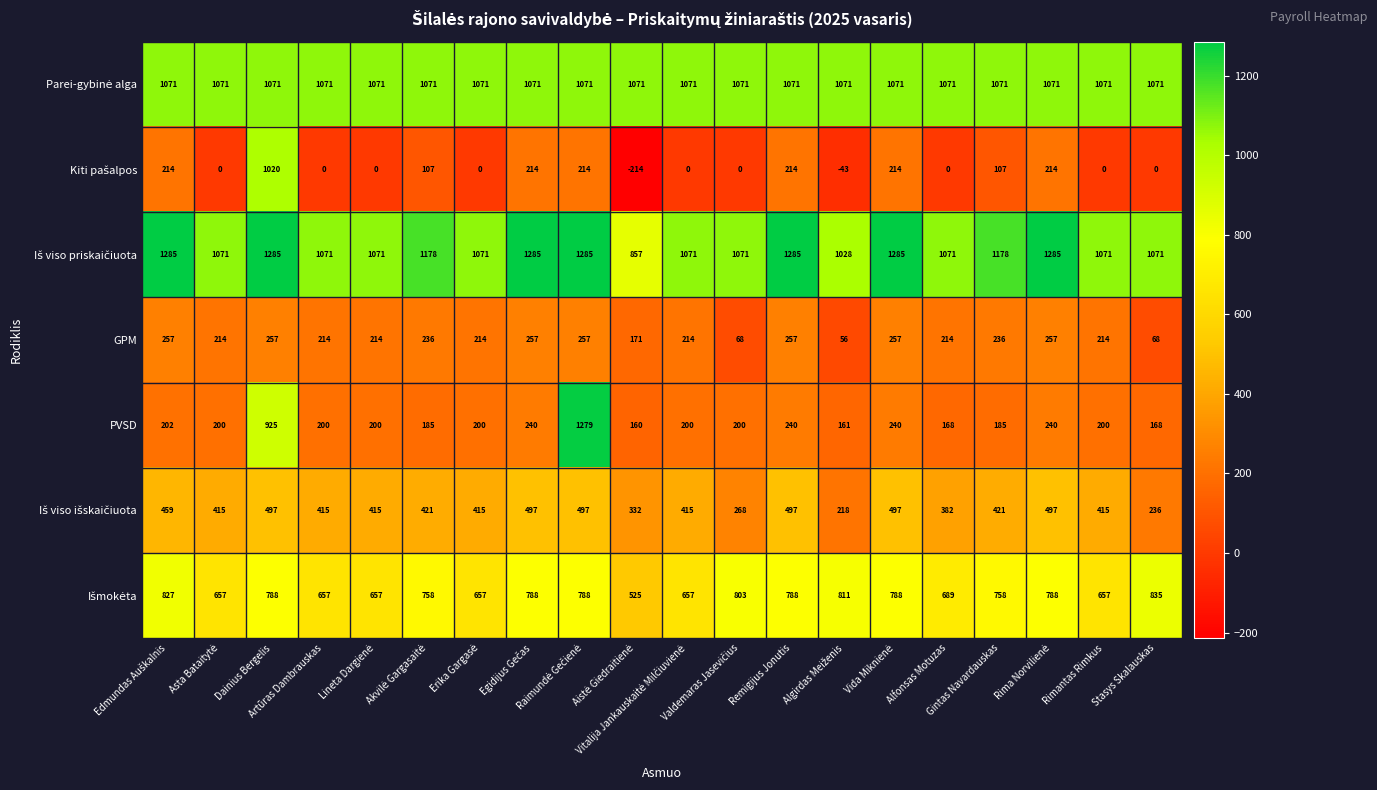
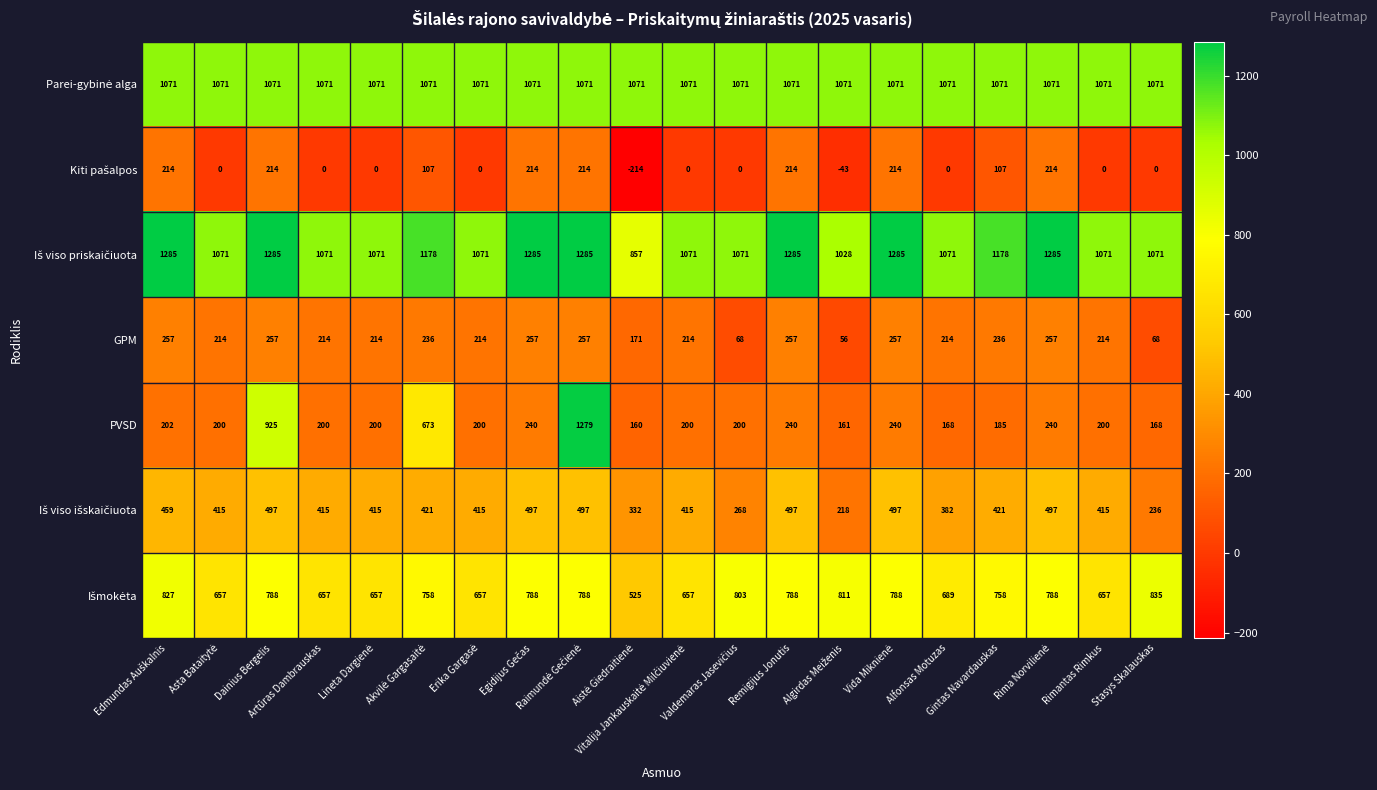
  {
    "Parei-gybinė alga": {
      "Edmundas Auškalnis": 1071,
      "Asta Bataitytė": 1071,
      "Dainius Bergelis": 1071,
      "Artūras Dambrauskas": 1071,
      "Lineta Dargienė": 1071,
      "Akvilė Gargasaitė": 1071,
      "Erika Gargasė": 1071,
      "Egidijus Gečas": 1071,
      "Raimundė Gečienė": 1071,
      "Aistė Giedraitienė": 1071,
      "Vitalija Jankauskaitė Milčiuvienė": 1071,
      "Valdemaras Jasevičius": 1071,
      "Remigijus Jonutis": 1071,
      "Algirdas Meiženis": 1071,
      "Vida Miknienė": 1071,
      "Alfonsas Motuzas": 1071,
      "Gintas Navardauskas": 1071,
      "Rima Norvilienė": 1071,
      "Rimantas Rimkus": 1071,
      "Stasys Skalauskas": 1071
    },
    "Kiti pašalpos": {
      "Edmundas Auškalnis": 214,
      "Asta Bataitytė": 0,
-     "Dainius Bergelis": 1020,
+     "Dainius Bergelis": 214,
      "Artūras Dambrauskas": 0,
      "Lineta Dargienė": 0,
      "Akvilė Gargasaitė": 107,
      "Erika Gargasė": 0,
      "Egidijus Gečas": 214,
      "Raimundė Gečienė": 214,
      "Aistė Giedraitienė": -214,
      "Vitalija Jankauskaitė Milčiuvienė": 0,
      "Valdemaras Jasevičius": 0,
      "Remigijus Jonutis": 214,
      "Algirdas Meiženis": -43,
      "Vida Miknienė": 214,
      "Alfonsas Motuzas": 0,
      "Gintas Navardauskas": 107,
      "Rima Norvilienė": 214,
      "Rimantas Rimkus": 0,
      "Stasys Skalauskas": 0
    },
    "Iš viso priskaičiuota": {
      "Edmundas Auškalnis": 1285,
      "Asta Bataitytė": 1071,
      "Dainius Bergelis": 1285,
      "Artūras Dambrauskas": 1071,
      "Lineta Dargienė": 1071,
      "Akvilė Gargasaitė": 1178,
      "Erika Gargasė": 1071,
      "Egidijus Gečas": 1285,
      "Raimundė Gečienė": 1285,
      "Aistė Giedraitienė": 857,
      "Vitalija Jankauskaitė Milčiuvienė": 1071,
      "Valdemaras Jasevičius": 1071,
      "Remigijus Jonutis": 1285,
      "Algirdas Meiženis": 1028,
      "Vida Miknienė": 1285,
      "Alfonsas Motuzas": 1071,
      "Gintas Navardauskas": 1178,
      "Rima Norvilienė": 1285,
      "Rimantas Rimkus": 1071,
      "Stasys Skalauskas": 1071
    },
    "GPM": {
      "Edmundas Auškalnis": 257,
      "Asta Bataitytė": 214,
      "Dainius Bergelis": 257,
      "Artūras Dambrauskas": 214,
      "Lineta Dargienė": 214,
      "Akvilė Gargasaitė": 236,
      "Erika Gargasė": 214,
      "Egidijus Gečas": 257,
      "Raimundė Gečienė": 257,
      "Aistė Giedraitienė": 171,
      "Vitalija Jankauskaitė Milčiuvienė": 214,
      "Valdemaras Jasevičius": 68,
      "Remigijus Jonutis": 257,
      "Algirdas Meiženis": 56,
      "Vida Miknienė": 257,
      "Alfonsas Motuzas": 214,
      "Gintas Navardauskas": 236,
      "Rima Norvilienė": 257,
      "Rimantas Rimkus": 214,
      "Stasys Skalauskas": 68
    },
    "PVSD": {
      "Edmundas Auškalnis": 202,
      "Asta Bataitytė": 200,
      "Dainius Bergelis": 925,
      "Artūras Dambrauskas": 200,
      "Lineta Dargienė": 200,
-     "Akvilė Gargasaitė": 185,
+     "Akvilė Gargasaitė": 673,
      "Erika Gargasė": 200,
      "Egidijus Gečas": 240,
      "Raimundė Gečienė": 1279,
      "Aistė Giedraitienė": 160,
      "Vitalija Jankauskaitė Milčiuvienė": 200,
      "Valdemaras Jasevičius": 200,
      "Remigijus Jonutis": 240,
      "Algirdas Meiženis": 161,
      "Vida Miknienė": 240,
      "Alfonsas Motuzas": 168,
      "Gintas Navardauskas": 185,
      "Rima Norvilienė": 240,
      "Rimantas Rimkus": 200,
      "Stasys Skalauskas": 168
    },
    "Iš viso išskaičiuota": {
      "Edmundas Auškalnis": 459,
      "Asta Bataitytė": 415,
      "Dainius Bergelis": 497,
      "Artūras Dambrauskas": 415,
      "Lineta Dargienė": 415,
      "Akvilė Gargasaitė": 421,
      "Erika Gargasė": 415,
      "Egidijus Gečas": 497,
      "Raimundė Gečienė": 497,
      "Aistė Giedraitienė": 332,
      "Vitalija Jankauskaitė Milčiuvienė": 415,
      "Valdemaras Jasevičius": 268,
      "Remigijus Jonutis": 497,
      "Algirdas Meiženis": 218,
      "Vida Miknienė": 497,
      "Alfonsas Motuzas": 382,
      "Gintas Navardauskas": 421,
      "Rima Norvilienė": 497,
      "Rimantas Rimkus": 415,
      "Stasys Skalauskas": 236
    },
    "Išmokėta": {
      "Edmundas Auškalnis": 827,
      "Asta Bataitytė": 657,
      "Dainius Bergelis": 788,
      "Artūras Dambrauskas": 657,
      "Lineta Dargienė": 657,
      "Akvilė Gargasaitė": 758,
      "Erika Gargasė": 657,
      "Egidijus Gečas": 788,
      "Raimundė Gečienė": 788,
      "Aistė Giedraitienė": 525,
      "Vitalija Jankauskaitė Milčiuvienė": 657,
      "Valdemaras Jasevičius": 803,
      "Remigijus Jonutis": 788,
      "Algirdas Meiženis": 811,
      "Vida Miknienė": 788,
      "Alfonsas Motuzas": 689,
      "Gintas Navardauskas": 758,
      "Rima Norvilienė": 788,
      "Rimantas Rimkus": 657,
      "Stasys Skalauskas": 835
    }
  }
